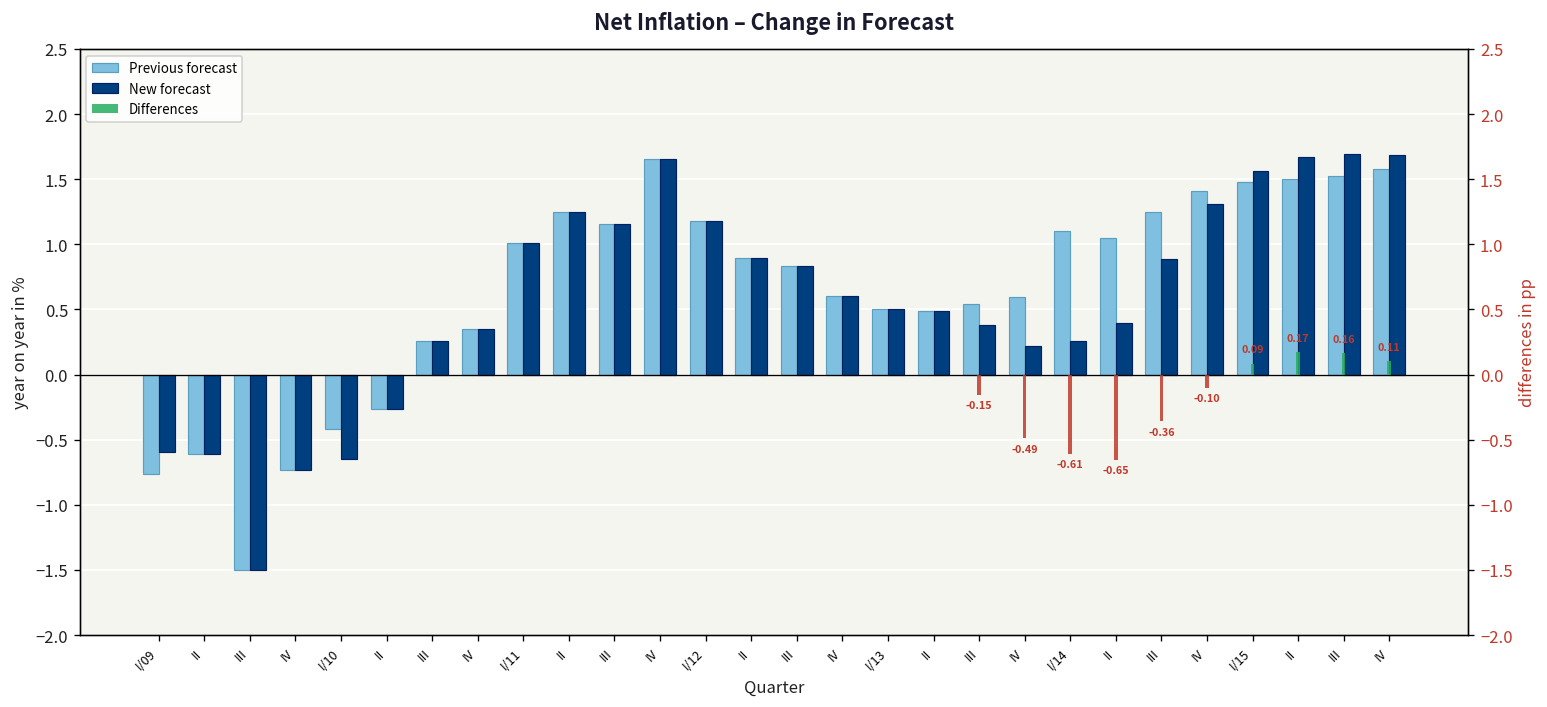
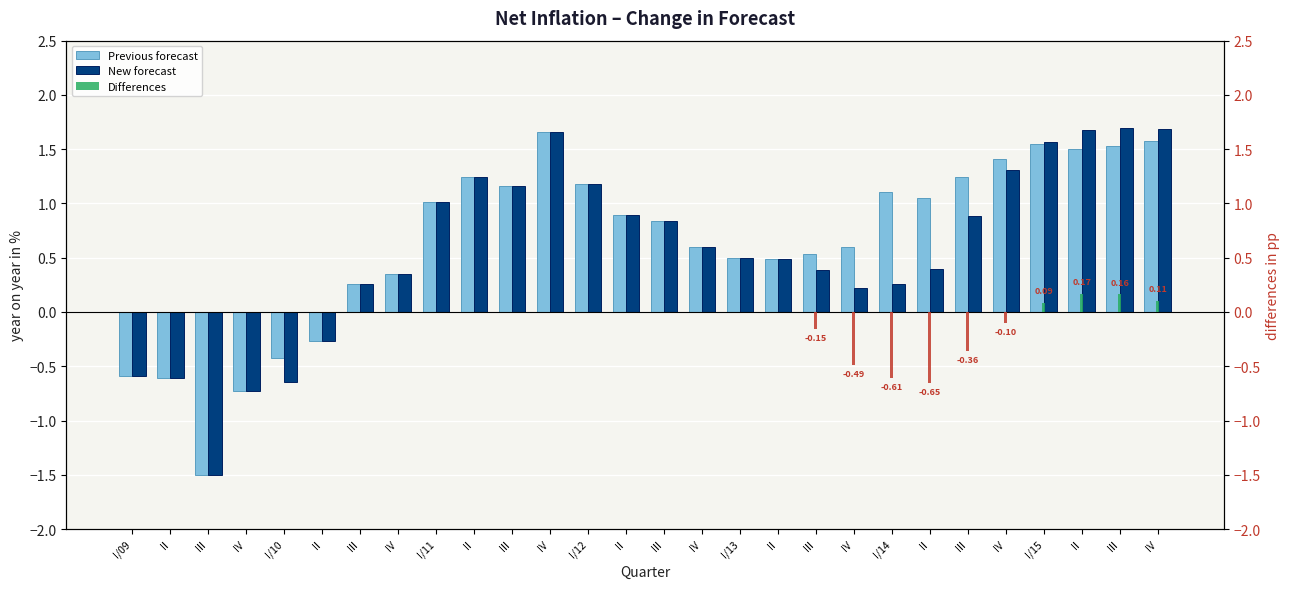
  {
    "Previous forecast": {
-     "I/09": -0.77,
+     "I/09": -0.59,
      "I/10": -0.42,
      "I/11": 1.01,
      "I/12": 1.18,
      "I/13": 0.50,
      "I/14": 1.11,
-     "I/15": 1.48
+     "I/15": 1.55
    },
    "New forecast": {
      "I/09": -0.59,
      "I/10": -0.65,
      "I/11": 1.01,
      "I/12": 1.18,
      "I/13": 0.50,
      "I/14": 0.26,
      "I/15": 1.56
    },
    "Differences": {
      "I/14": -0.61,
      "I/15": 0.09
    }
  }
